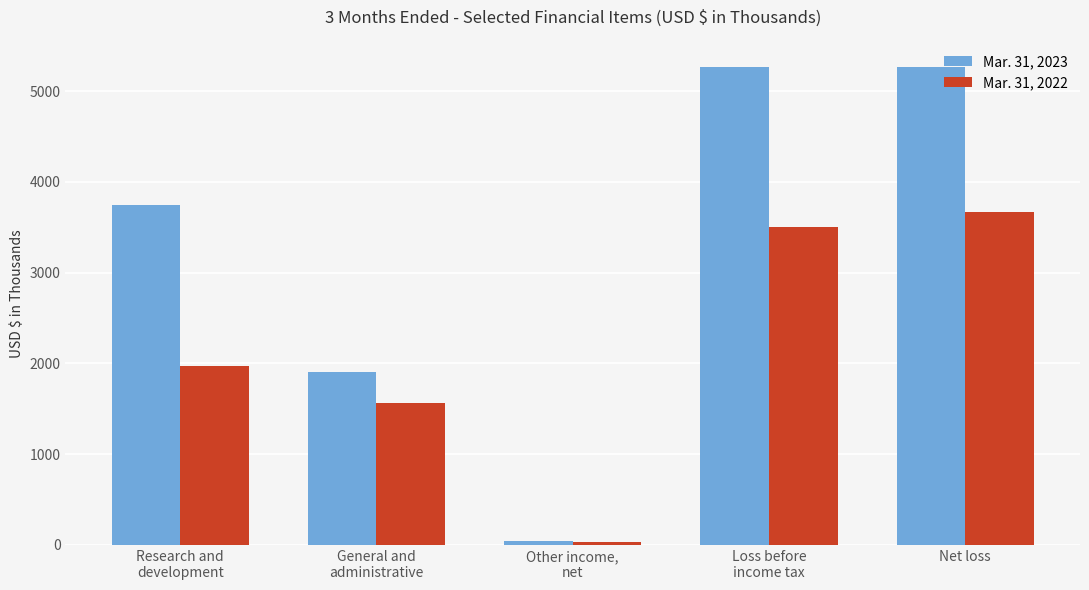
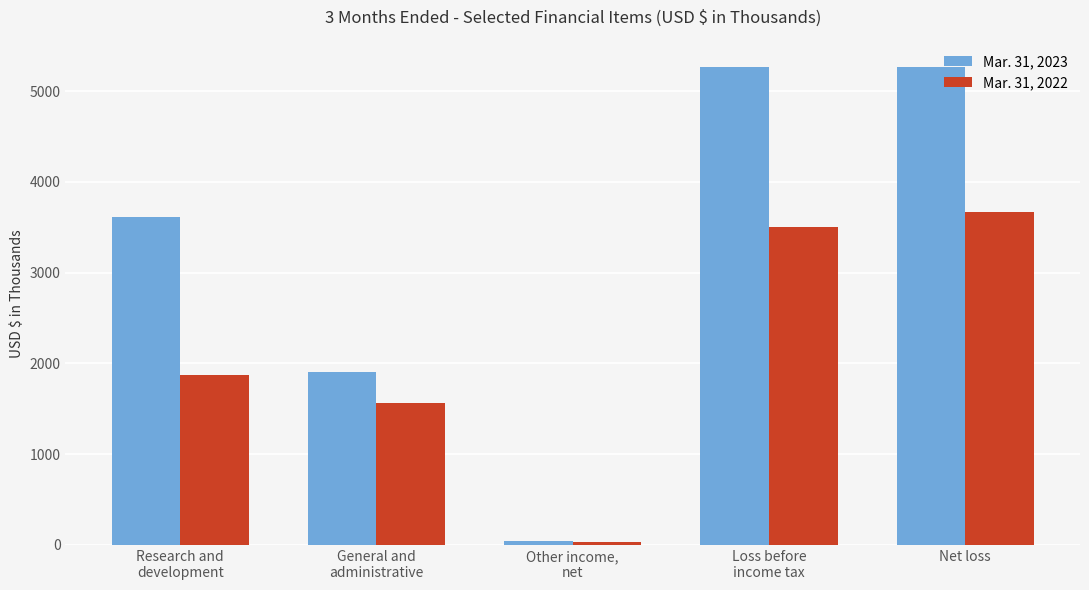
  {
    "Mar. 31, 2023": {
-     "Research and development": 3700,
+     "Research and development": 3600,
      "General and administrative": 1900,
      "Other income, net": 0,
      "Loss before income tax": 5300,
      "Net loss": 5300
    },
    "Mar. 31, 2022": {
-     "Research and development": 2000,
+     "Research and development": 1900,
      "General and administrative": 1600,
      "Other income, net": 0,
      "Loss before income tax": 3500,
      "Net loss": 3700
    }
  }
